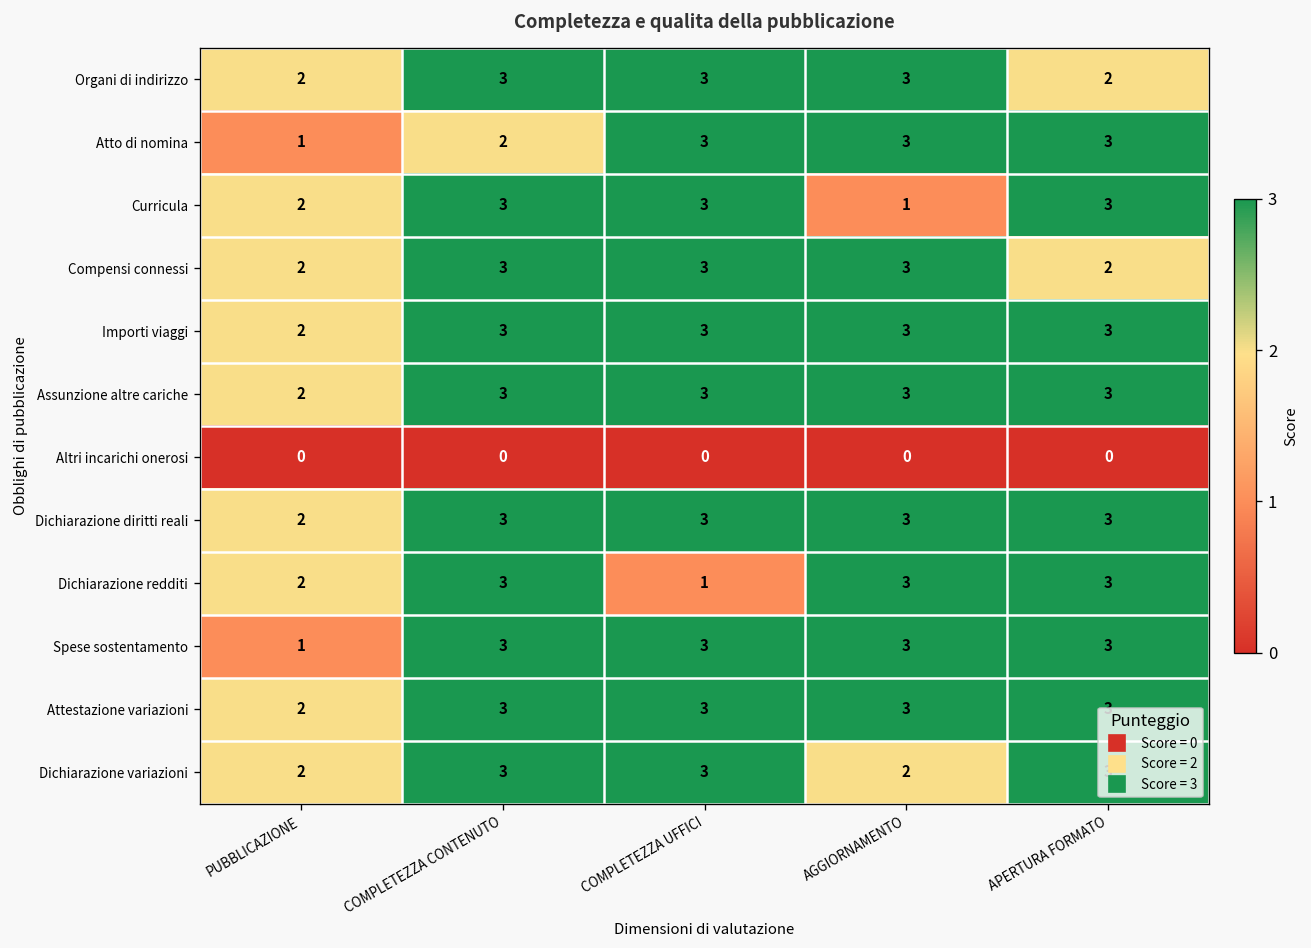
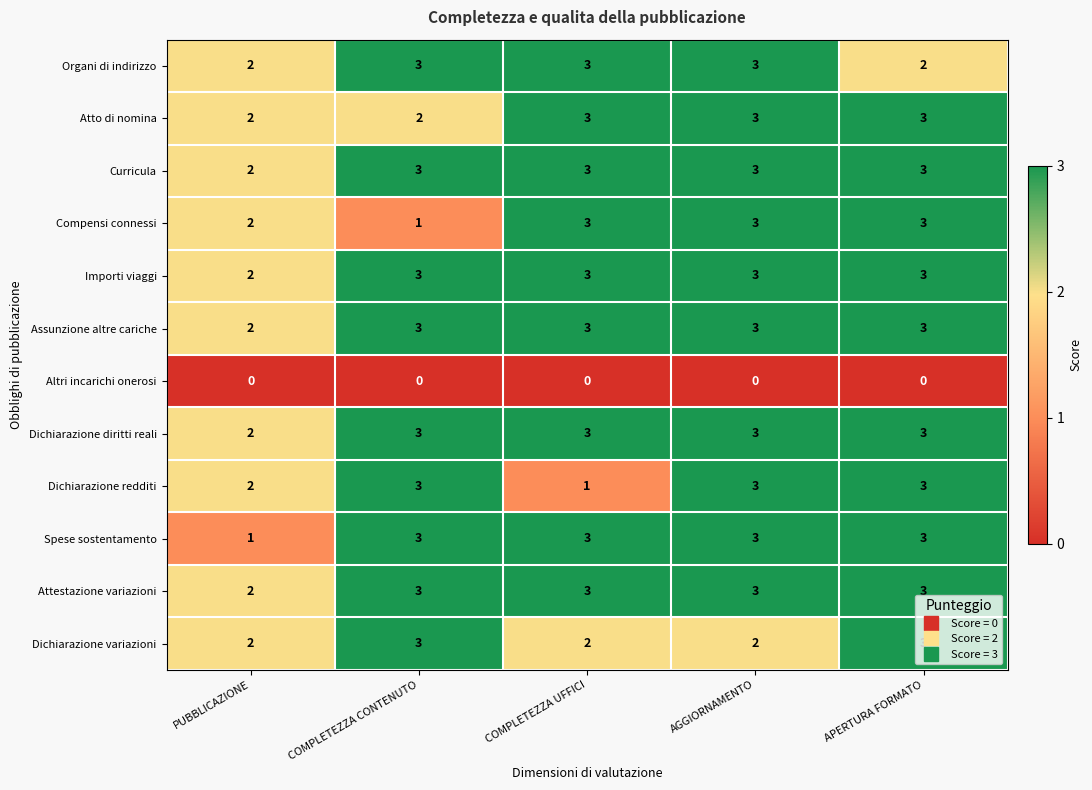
  {
    "Organi di indirizzo": {
      "PUBBLICAZIONE": 2,
      "COMPLETEZZA CONTENUTO": 3,
      "COMPLETEZZA UFFICI": 3,
      "AGGIORNAMENTO": 3,
      "APERTURA FORMATO": 2
    },
    "Atto di nomina": {
-     "PUBBLICAZIONE": 1,
+     "PUBBLICAZIONE": 2,
      "COMPLETEZZA CONTENUTO": 2,
      "COMPLETEZZA UFFICI": 3,
      "AGGIORNAMENTO": 3,
      "APERTURA FORMATO": 3
    },
    "Curricula": {
      "PUBBLICAZIONE": 2,
      "COMPLETEZZA CONTENUTO": 3,
      "COMPLETEZZA UFFICI": 3,
-     "AGGIORNAMENTO": 1,
+     "AGGIORNAMENTO": 3,
      "APERTURA FORMATO": 3
    },
    "Compensi connessi": {
      "PUBBLICAZIONE": 2,
-     "COMPLETEZZA CONTENUTO": 3,
+     "COMPLETEZZA CONTENUTO": 1,
      "COMPLETEZZA UFFICI": 3,
      "AGGIORNAMENTO": 3,
-     "APERTURA FORMATO": 2
+     "APERTURA FORMATO": 3
    },
    "Importi viaggi": {
      "PUBBLICAZIONE": 2,
      "COMPLETEZZA CONTENUTO": 3,
      "COMPLETEZZA UFFICI": 3,
      "AGGIORNAMENTO": 3,
      "APERTURA FORMATO": 3
    },
    "Assunzione altre cariche": {
      "PUBBLICAZIONE": 2,
      "COMPLETEZZA CONTENUTO": 3,
      "COMPLETEZZA UFFICI": 3,
      "AGGIORNAMENTO": 3,
      "APERTURA FORMATO": 3
    },
    "Altri incarichi onerosi": {
      "PUBBLICAZIONE": 0,
      "COMPLETEZZA CONTENUTO": 0,
      "COMPLETEZZA UFFICI": 0,
      "AGGIORNAMENTO": 0,
      "APERTURA FORMATO": 0
    },
    "Dichiarazione diritti reali": {
      "PUBBLICAZIONE": 2,
      "COMPLETEZZA CONTENUTO": 3,
      "COMPLETEZZA UFFICI": 3,
      "AGGIORNAMENTO": 3,
      "APERTURA FORMATO": 3
    },
    "Dichiarazione redditi": {
      "PUBBLICAZIONE": 2,
      "COMPLETEZZA CONTENUTO": 3,
      "COMPLETEZZA UFFICI": 1,
      "AGGIORNAMENTO": 3,
      "APERTURA FORMATO": 3
    },
    "Spese sostentamento": {
      "PUBBLICAZIONE": 1,
      "COMPLETEZZA CONTENUTO": 3,
      "COMPLETEZZA UFFICI": 3,
      "AGGIORNAMENTO": 3,
      "APERTURA FORMATO": 3
    },
    "Attestazione variazioni": {
      "PUBBLICAZIONE": 2,
      "COMPLETEZZA CONTENUTO": 3,
      "COMPLETEZZA UFFICI": 3,
      "AGGIORNAMENTO": 3
    },
    "Dichiarazione variazioni": {
      "PUBBLICAZIONE": 2,
      "COMPLETEZZA CONTENUTO": 3,
-     "COMPLETEZZA UFFICI": 3,
+     "COMPLETEZZA UFFICI": 2,
      "AGGIORNAMENTO": 2
    }
  }
